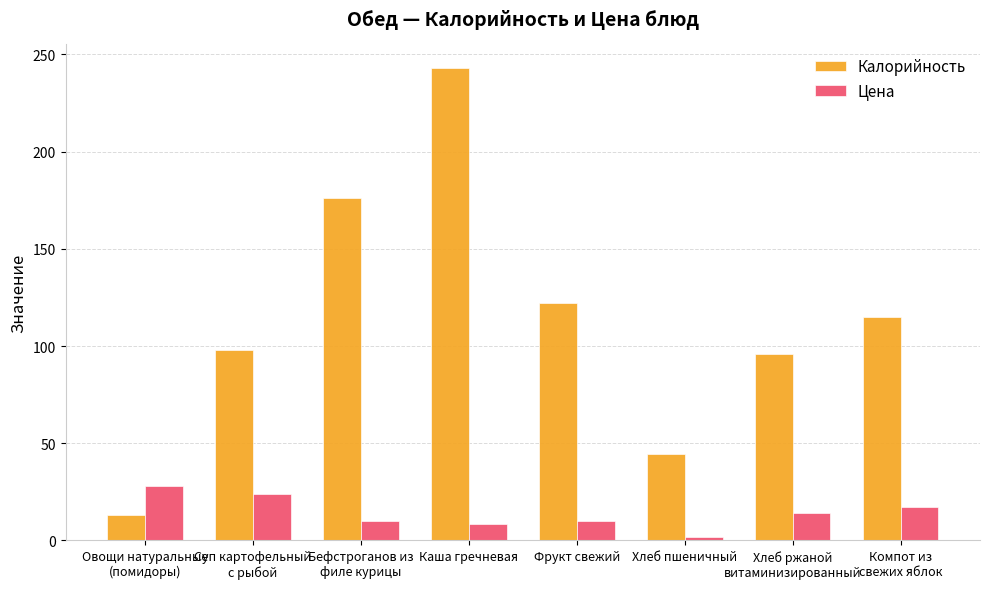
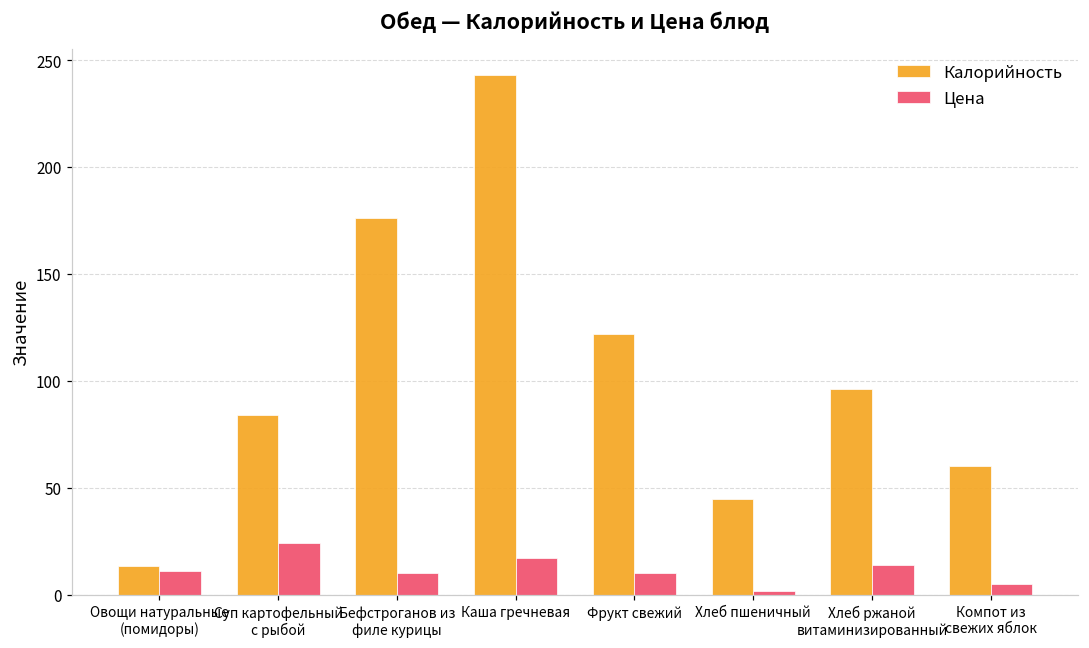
  {
    "Калорийность": {
      "Овощи натуральные (помидоры)": 13,
-     "Суп картофельный с рыбой": 98,
+     "Суп картофельный с рыбой": 84,
      "Бефстроганов из филе курицы": 176,
      "Каша гречневая": 243,
      "Фрукт свежий": 122,
      "Хлеб пшеничный": 45,
      "Хлеб ржаной витаминизированный": 96,
-     "Компот из свежих яблок": 115
+     "Компот из свежих яблок": 60
    },
    "Цена": {
-     "Овощи натуральные (помидоры)": 28,
+     "Овощи натуральные (помидоры)": 11,
      "Суп картофельный с рыбой": 24,
      "Бефстроганов из филе курицы": 10,
-     "Каша гречневая": 8,
+     "Каша гречневая": 17,
      "Фрукт свежий": 10,
      "Хлеб пшеничный": 2,
      "Хлеб ржаной витаминизированный": 14,
-     "Компот из свежих яблок": 17
+     "Компот из свежих яблок": 5
    }
  }
